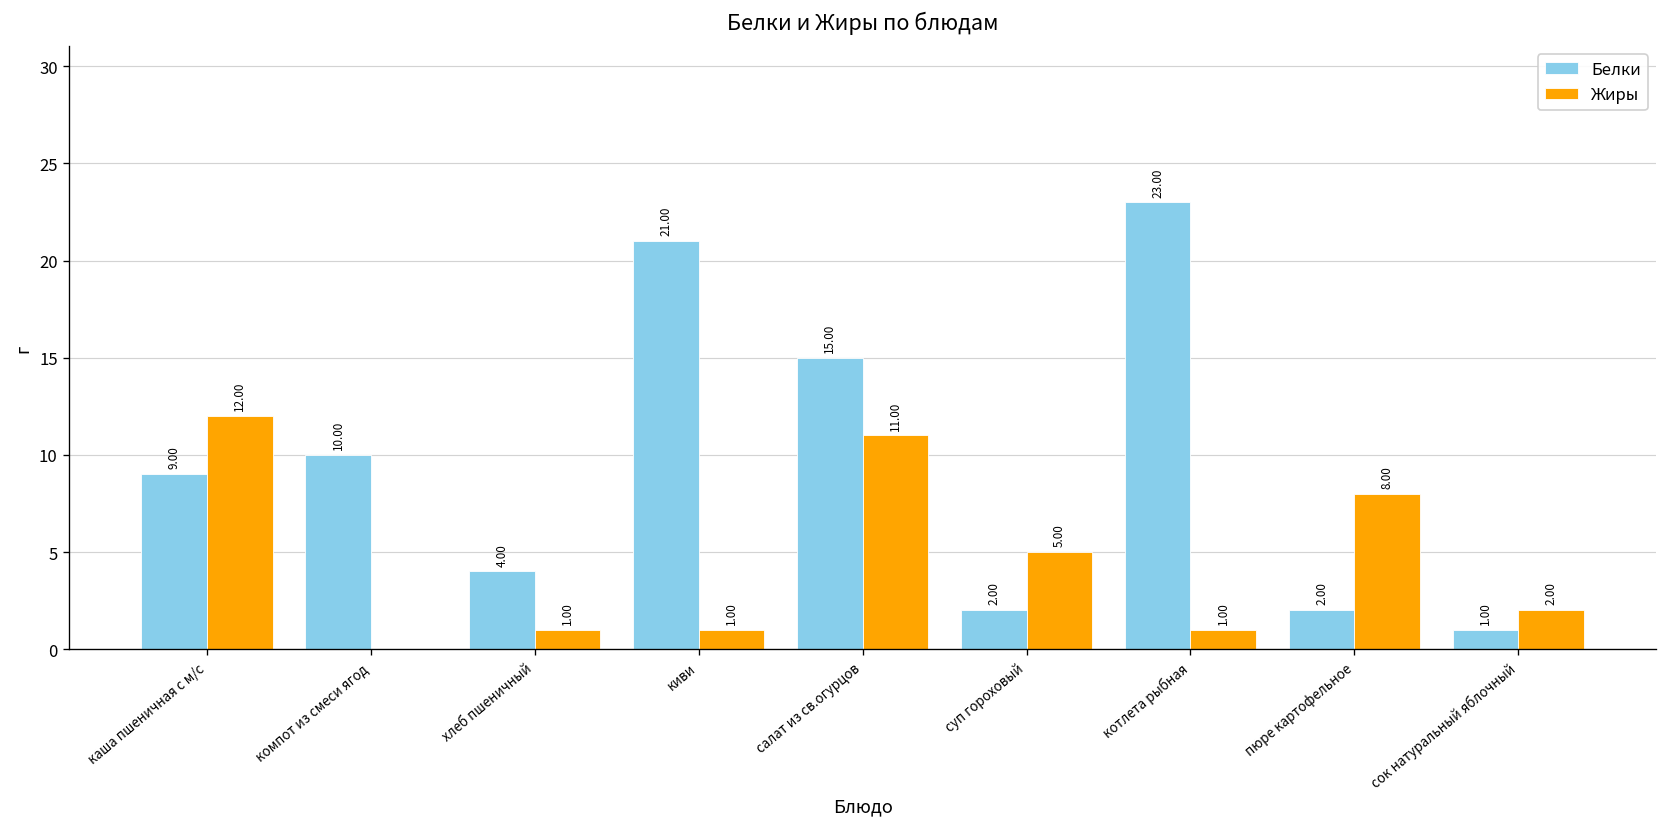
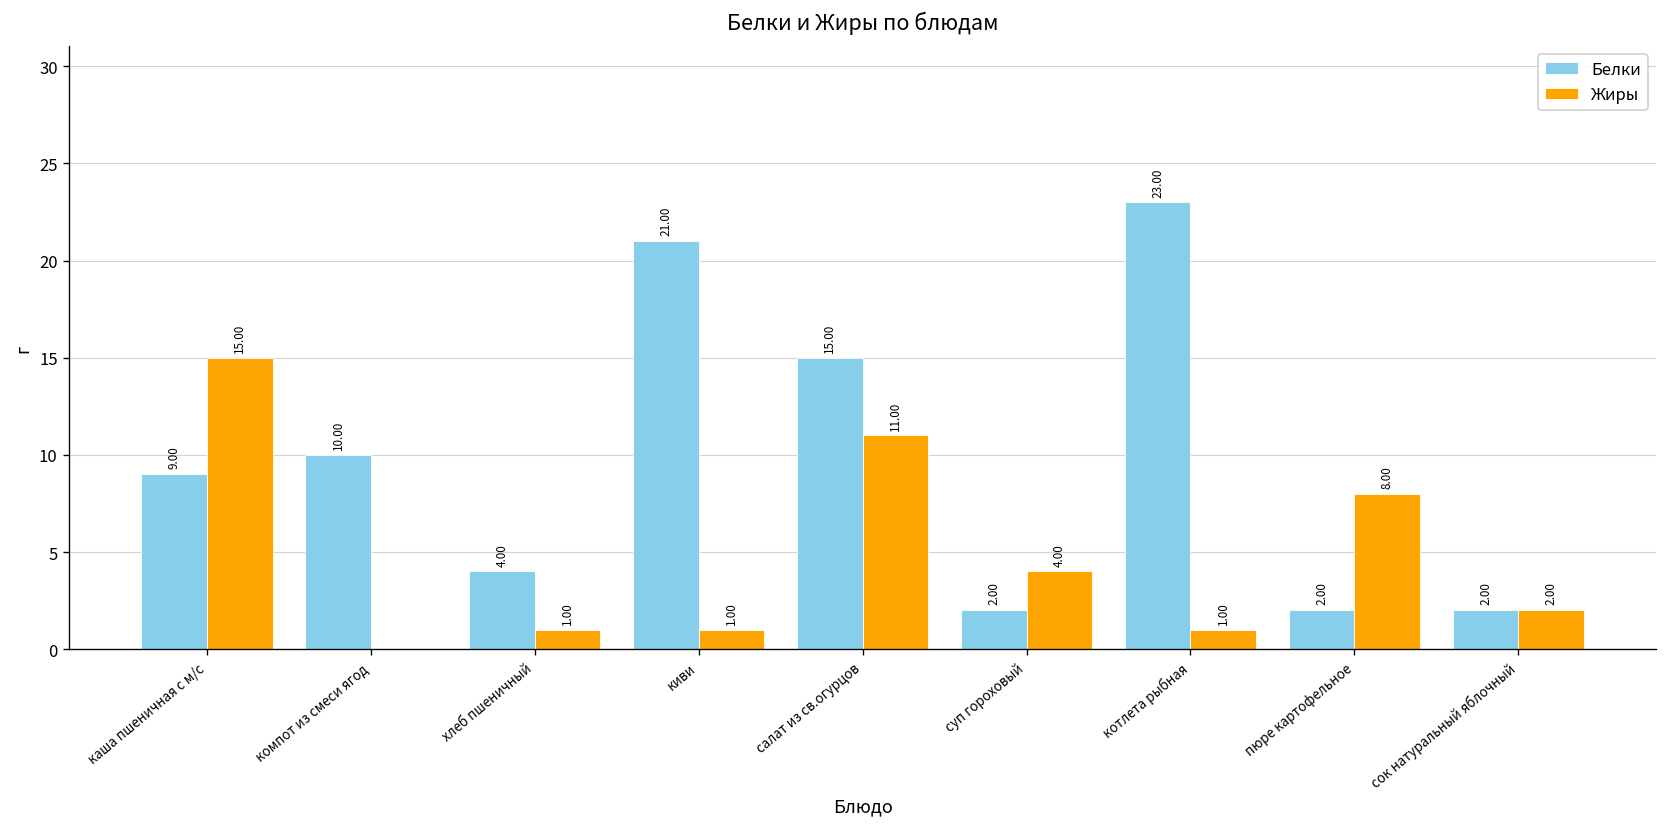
  {
    "Белки": {
      "каша пшеничная с м/с": 9.00,
      "компот из смеси ягод": 10.00,
      "хлеб пшеничный": 4.00,
      "киви": 21.00,
      "салат из св.огурцов": 15.00,
      "суп гороховый": 2.00,
      "котлета рыбная": 23.00,
      "пюре картофельное": 2.00,
-     "сок натуральный яблочный": 1.00
+     "сок натуральный яблочный": 2.00
    },
    "Жиры": {
-     "каша пшеничная с м/с": 12.00,
+     "каша пшеничная с м/с": 15.00,
      "хлеб пшеничный": 1.00,
      "киви": 1.00,
      "салат из св.огурцов": 11.00,
-     "суп гороховый": 5.00,
+     "суп гороховый": 4.00,
      "котлета рыбная": 1.00,
      "пюре картофельное": 8.00,
      "сок натуральный яблочный": 2.00
    }
  }
